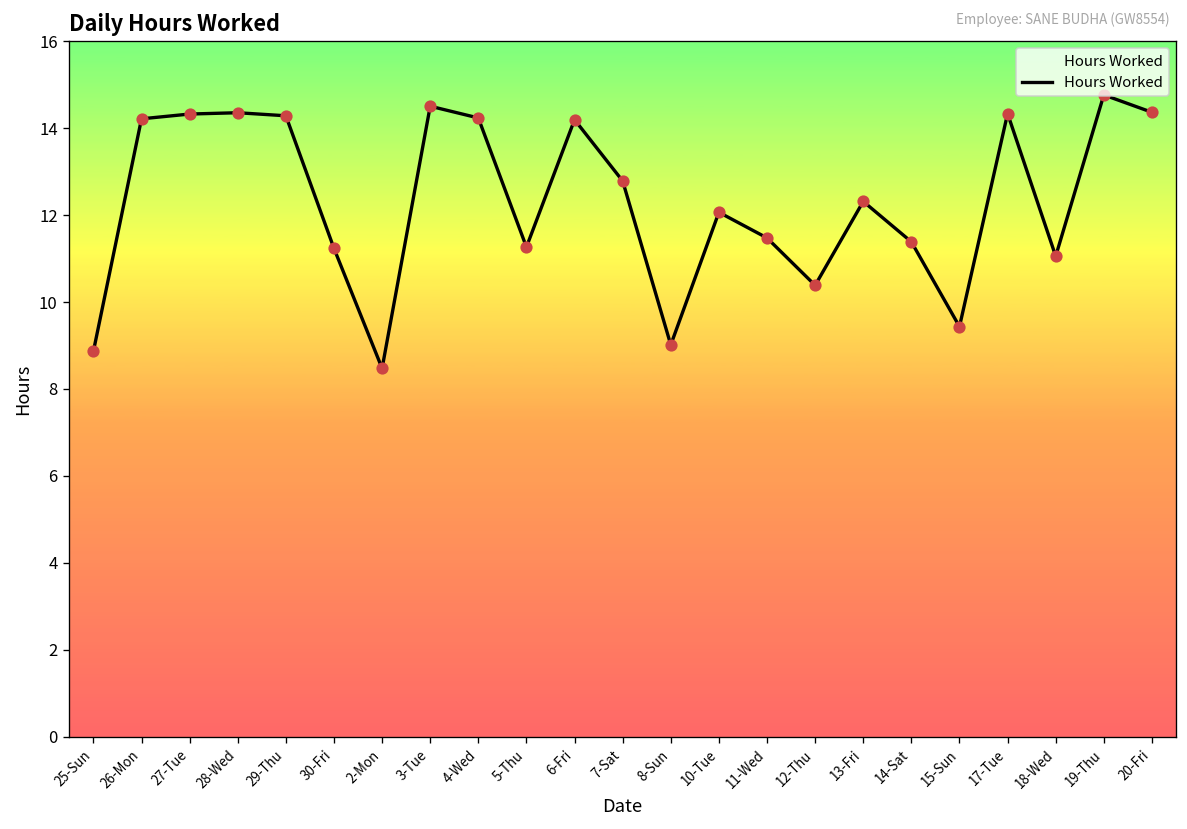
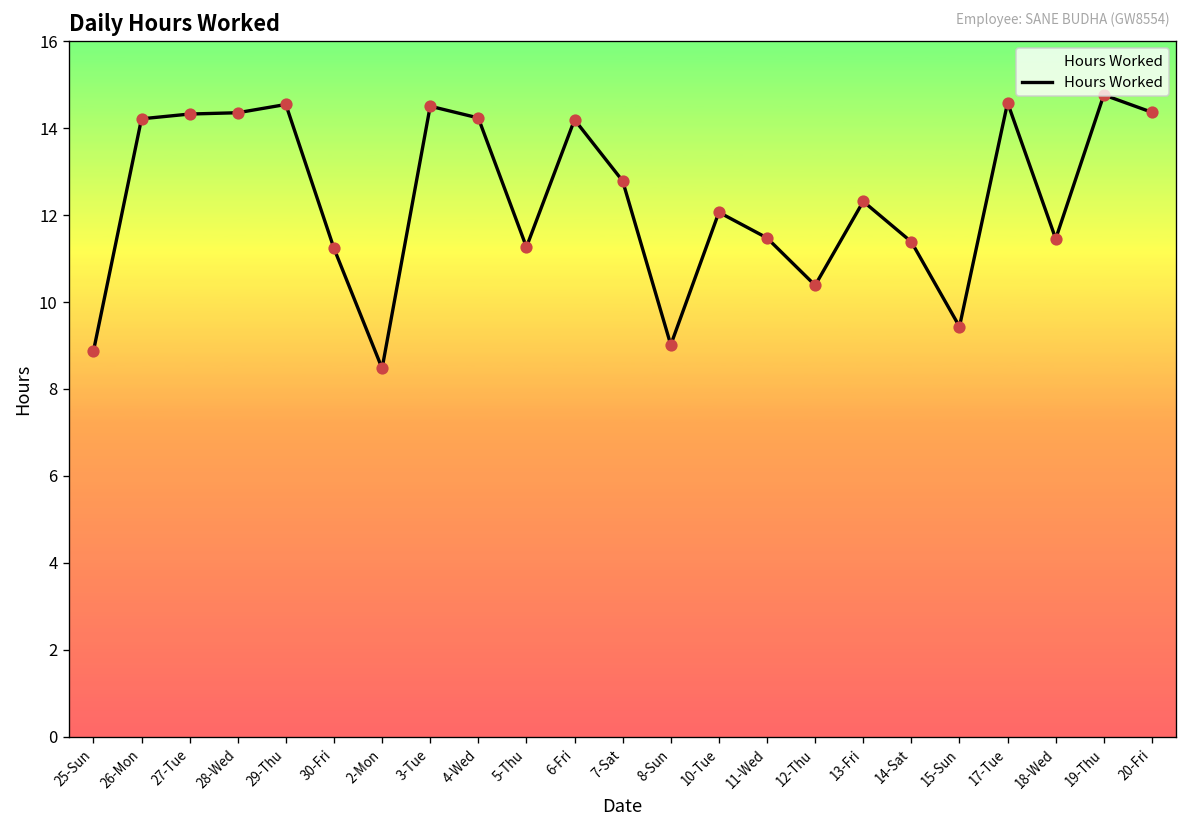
  {
    "25-Sun": 8.9,
    "26-Mon": 14.2,
    "27-Tue": 14.3,
    "28-Wed": 14.4,
-   "29-Thu": 14.3,
+   "29-Thu": 14.5,
    "30-Fri": 11.2,
    "2-Mon": 8.5,
    "3-Tue": 14.5,
    "4-Wed": 14.2,
    "5-Thu": 11.3,
    "6-Fri": 14.2,
    "7-Sat": 12.8,
    "8-Sun": 9.0,
    "10-Tue": 12.1,
    "11-Wed": 11.5,
    "12-Thu": 10.4,
    "13-Fri": 12.3,
    "14-Sat": 11.4,
    "15-Sun": 9.4,
-   "17-Tue": 14.3,
-   "18-Wed": 11.1,
+   "17-Tue": 14.6,
+   "18-Wed": 11.5,
    "20-Fri": 14.4
  }
